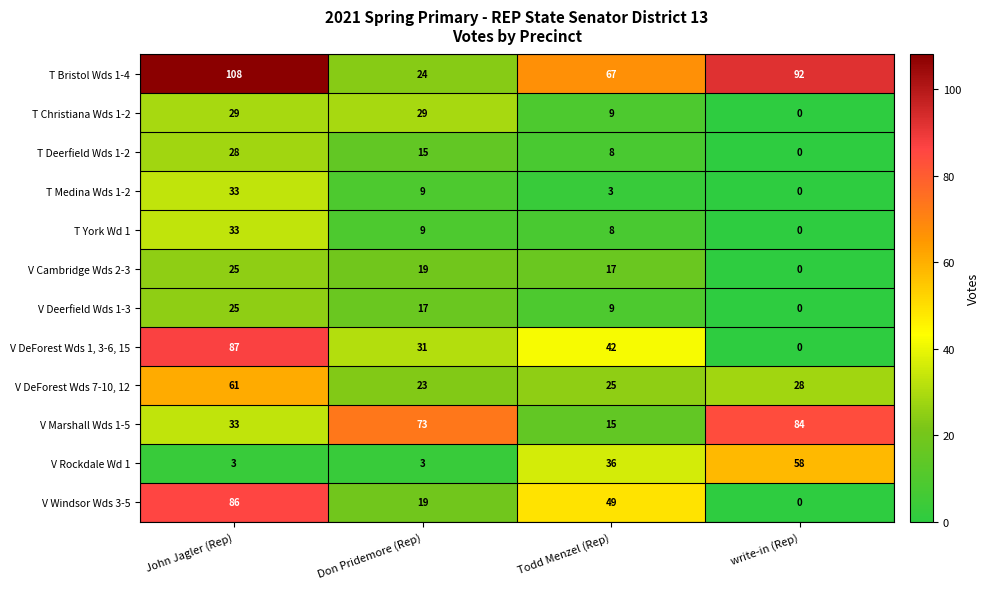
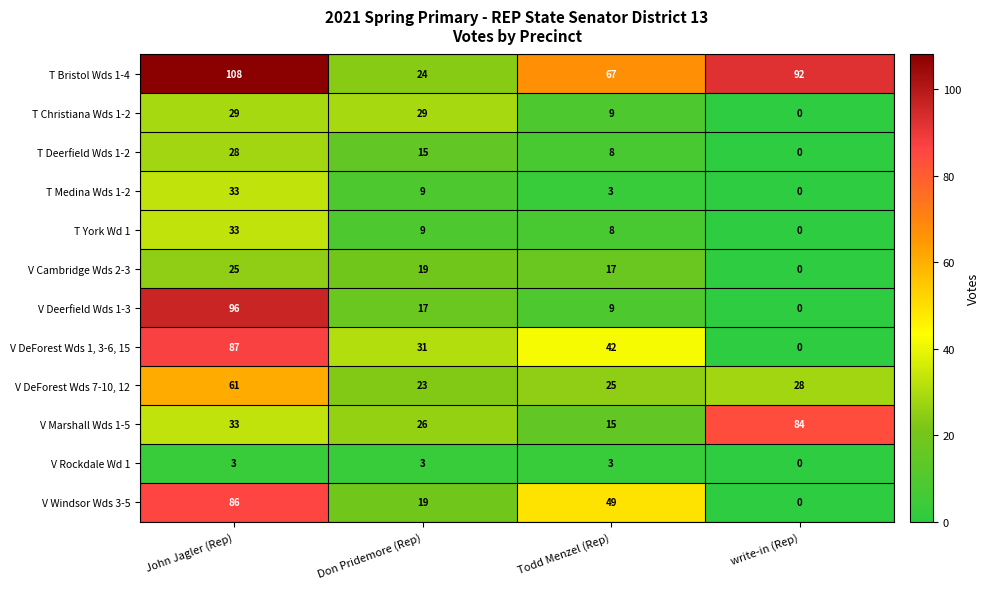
  {
    "T Bristol Wds 1-4": {
      "John Jagler (Rep)": 108,
      "Don Pridemore (Rep)": 24,
      "Todd Menzel (Rep)": 67,
      "write-in (Rep)": 92
    },
    "T Christiana Wds 1-2": {
      "John Jagler (Rep)": 29,
      "Don Pridemore (Rep)": 29,
      "Todd Menzel (Rep)": 9,
      "write-in (Rep)": 0
    },
    "T Deerfield Wds 1-2": {
      "John Jagler (Rep)": 28,
      "Don Pridemore (Rep)": 15,
      "Todd Menzel (Rep)": 8,
      "write-in (Rep)": 0
    },
    "T Medina Wds 1-2": {
      "John Jagler (Rep)": 33,
      "Don Pridemore (Rep)": 9,
      "Todd Menzel (Rep)": 3,
      "write-in (Rep)": 0
    },
    "T York Wd 1": {
      "John Jagler (Rep)": 33,
      "Don Pridemore (Rep)": 9,
      "Todd Menzel (Rep)": 8,
      "write-in (Rep)": 0
    },
    "V Cambridge Wds 2-3": {
      "John Jagler (Rep)": 25,
      "Don Pridemore (Rep)": 19,
      "Todd Menzel (Rep)": 17,
      "write-in (Rep)": 0
    },
    "V Deerfield Wds 1-3": {
-     "John Jagler (Rep)": 25,
+     "John Jagler (Rep)": 96,
      "Don Pridemore (Rep)": 17,
      "Todd Menzel (Rep)": 9,
      "write-in (Rep)": 0
    },
    "V DeForest Wds 1, 3-6, 15": {
      "John Jagler (Rep)": 87,
      "Don Pridemore (Rep)": 31,
      "Todd Menzel (Rep)": 42,
      "write-in (Rep)": 0
    },
    "V DeForest Wds 7-10, 12": {
      "John Jagler (Rep)": 61,
      "Don Pridemore (Rep)": 23,
      "Todd Menzel (Rep)": 25,
      "write-in (Rep)": 28
    },
    "V Marshall Wds 1-5": {
      "John Jagler (Rep)": 33,
-     "Don Pridemore (Rep)": 73,
+     "Don Pridemore (Rep)": 26,
      "Todd Menzel (Rep)": 15,
      "write-in (Rep)": 84
    },
    "V Rockdale Wd 1": {
      "John Jagler (Rep)": 3,
      "Don Pridemore (Rep)": 3,
-     "Todd Menzel (Rep)": 36,
-     "write-in (Rep)": 58
+     "Todd Menzel (Rep)": 3,
+     "write-in (Rep)": 0
    },
    "V Windsor Wds 3-5": {
      "John Jagler (Rep)": 86,
      "Don Pridemore (Rep)": 19,
      "Todd Menzel (Rep)": 49,
      "write-in (Rep)": 0
    }
  }
